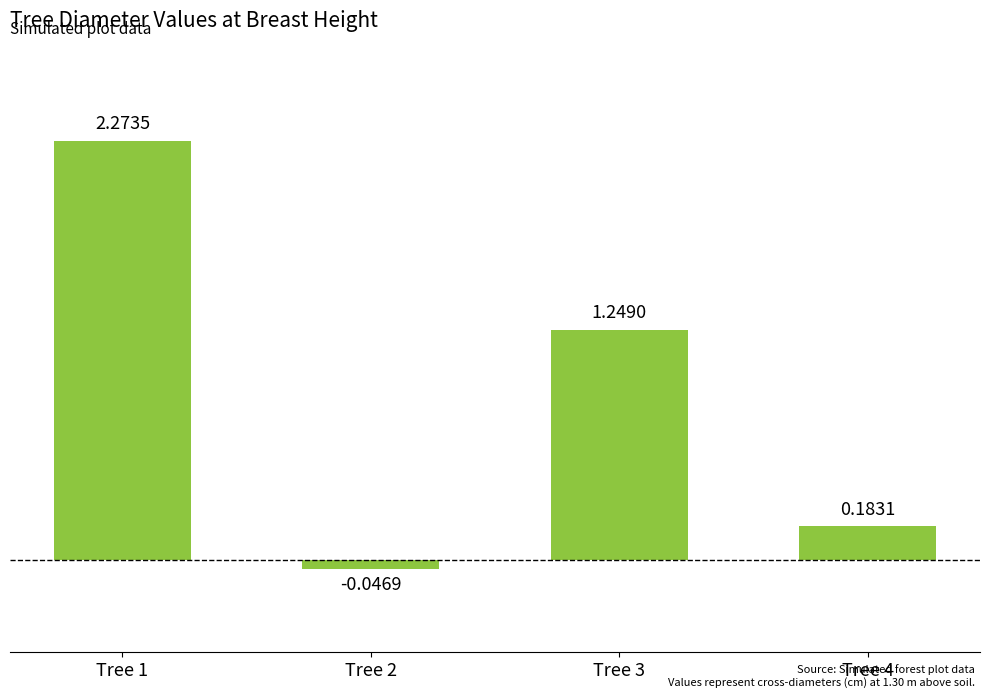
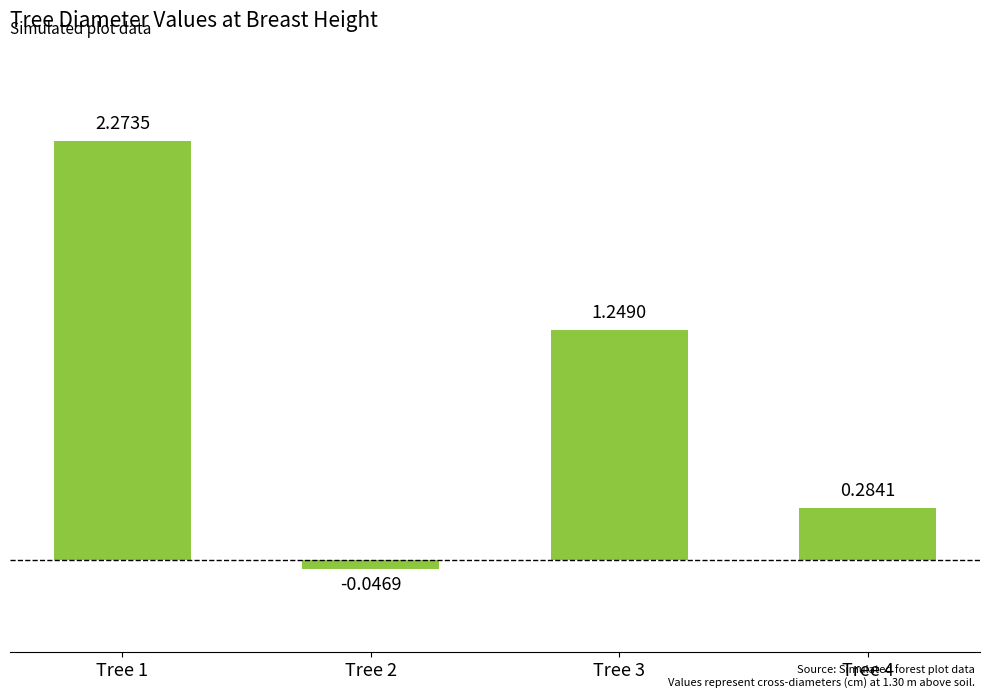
  {
    "Tree 1": 2.2735,
    "Tree 2": -0.0469,
    "Tree 3": 1.2490,
-   "Tree 4": 0.1831
+   "Tree 4": 0.2841
  }
